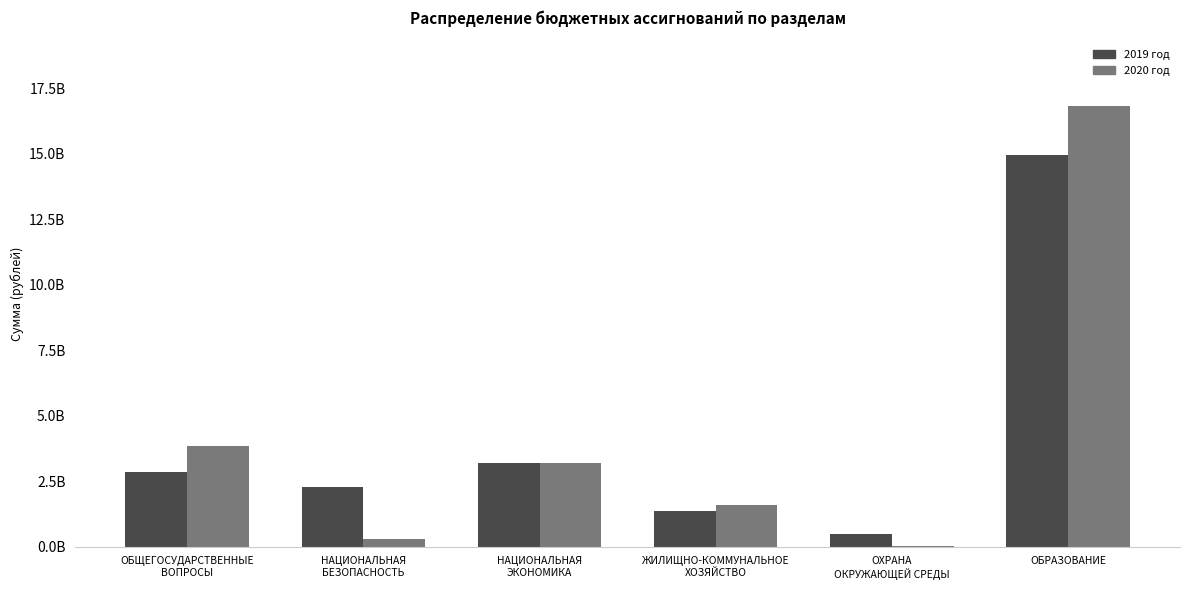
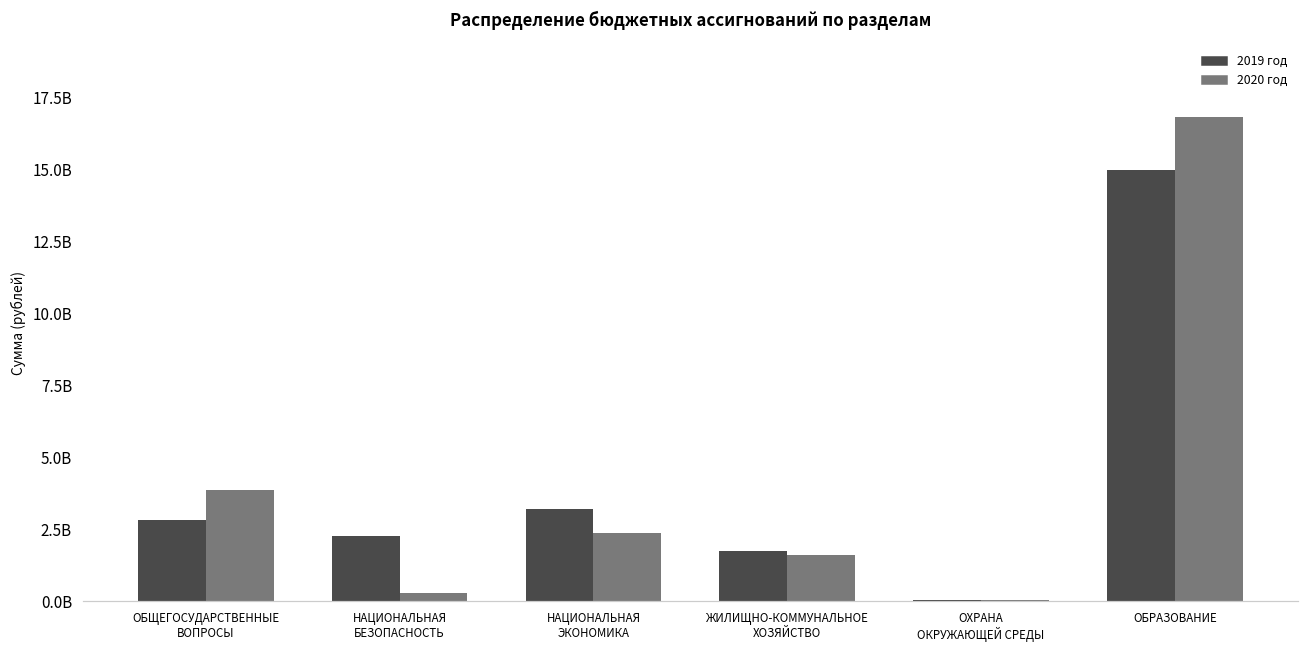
  {
    "2019 год": {
      "ОБЩЕГОСУДАРСТВЕННЫЕ ВОПРОСЫ": 2800000000,
      "НАЦИОНАЛЬНАЯ БЕЗОПАСНОСТЬ": 2300000000,
      "НАЦИОНАЛЬНАЯ ЭКОНОМИКА": 3200000000,
-     "ЖИЛИЩНО-КОММУНАЛЬНОЕ ХОЗЯЙСТВО": 1400000000,
-     "ОХРАНА ОКРУЖАЮЩЕЙ СРЕДЫ": 500000000,
+     "ЖИЛИЩНО-КОММУНАЛЬНОЕ ХОЗЯЙСТВО": 1700000000,
+     "ОХРАНА ОКРУЖАЮЩЕЙ СРЕДЫ": 0,
      "ОБРАЗОВАНИЕ": 15000000000
    },
    "2020 год": {
      "ОБЩЕГОСУДАРСТВЕННЫЕ ВОПРОСЫ": 3800000000,
      "НАЦИОНАЛЬНАЯ БЕЗОПАСНОСТЬ": 300000000,
-     "НАЦИОНАЛЬНАЯ ЭКОНОМИКА": 3200000000,
+     "НАЦИОНАЛЬНАЯ ЭКОНОМИКА": 2400000000,
      "ЖИЛИЩНО-КОММУНАЛЬНОЕ ХОЗЯЙСТВО": 1600000000,
      "ОБРАЗОВАНИЕ": 16800000000
    }
  }
